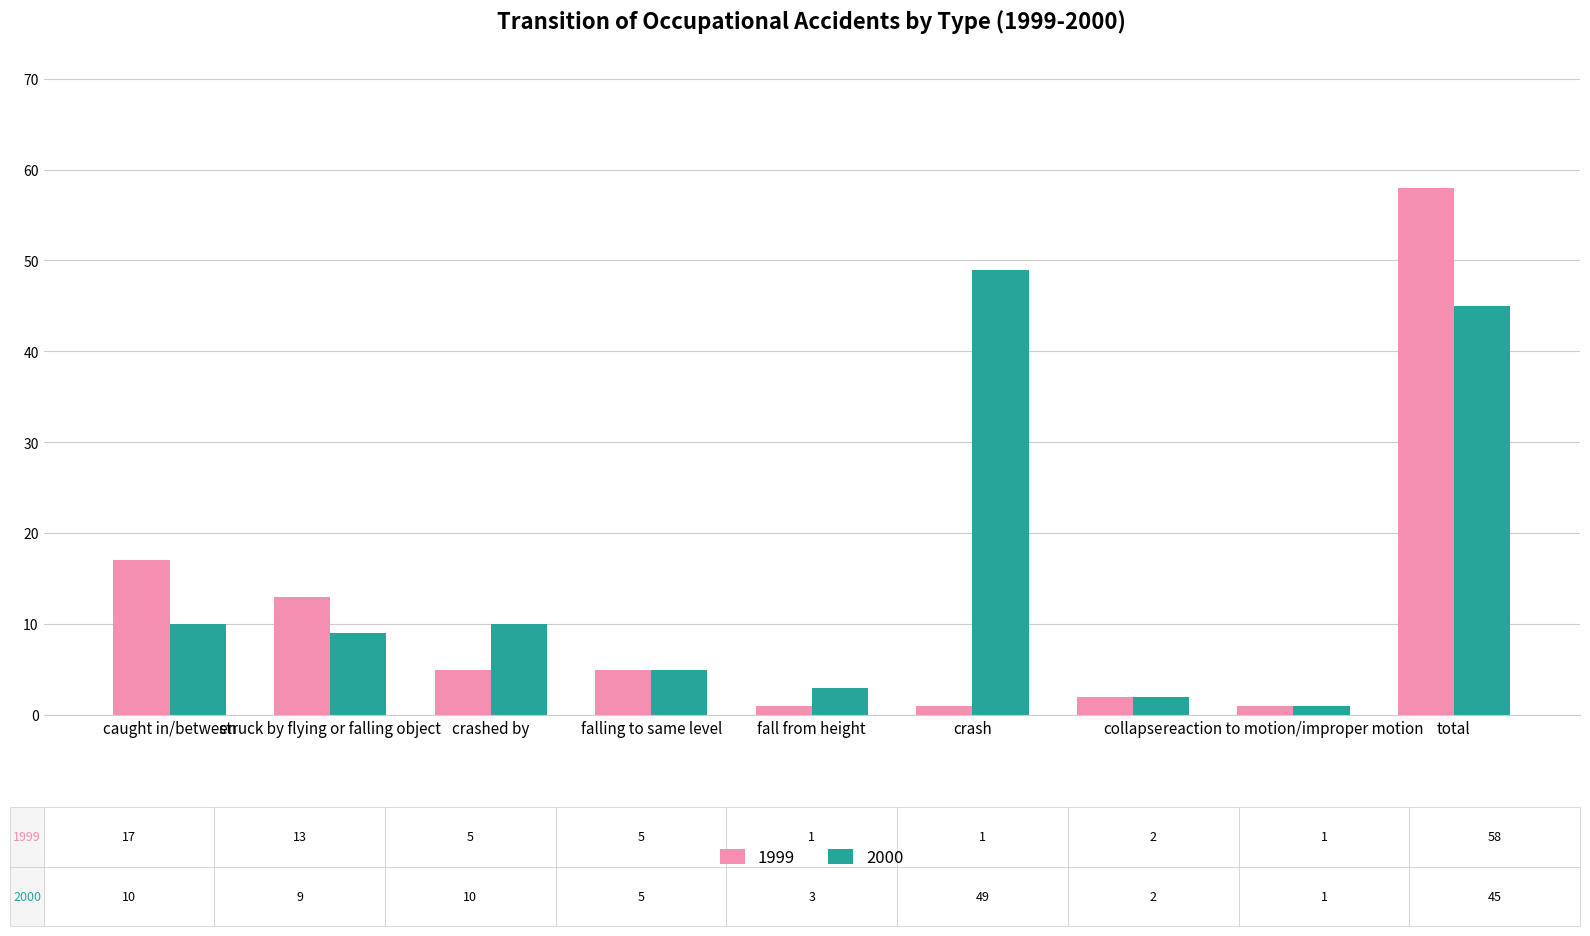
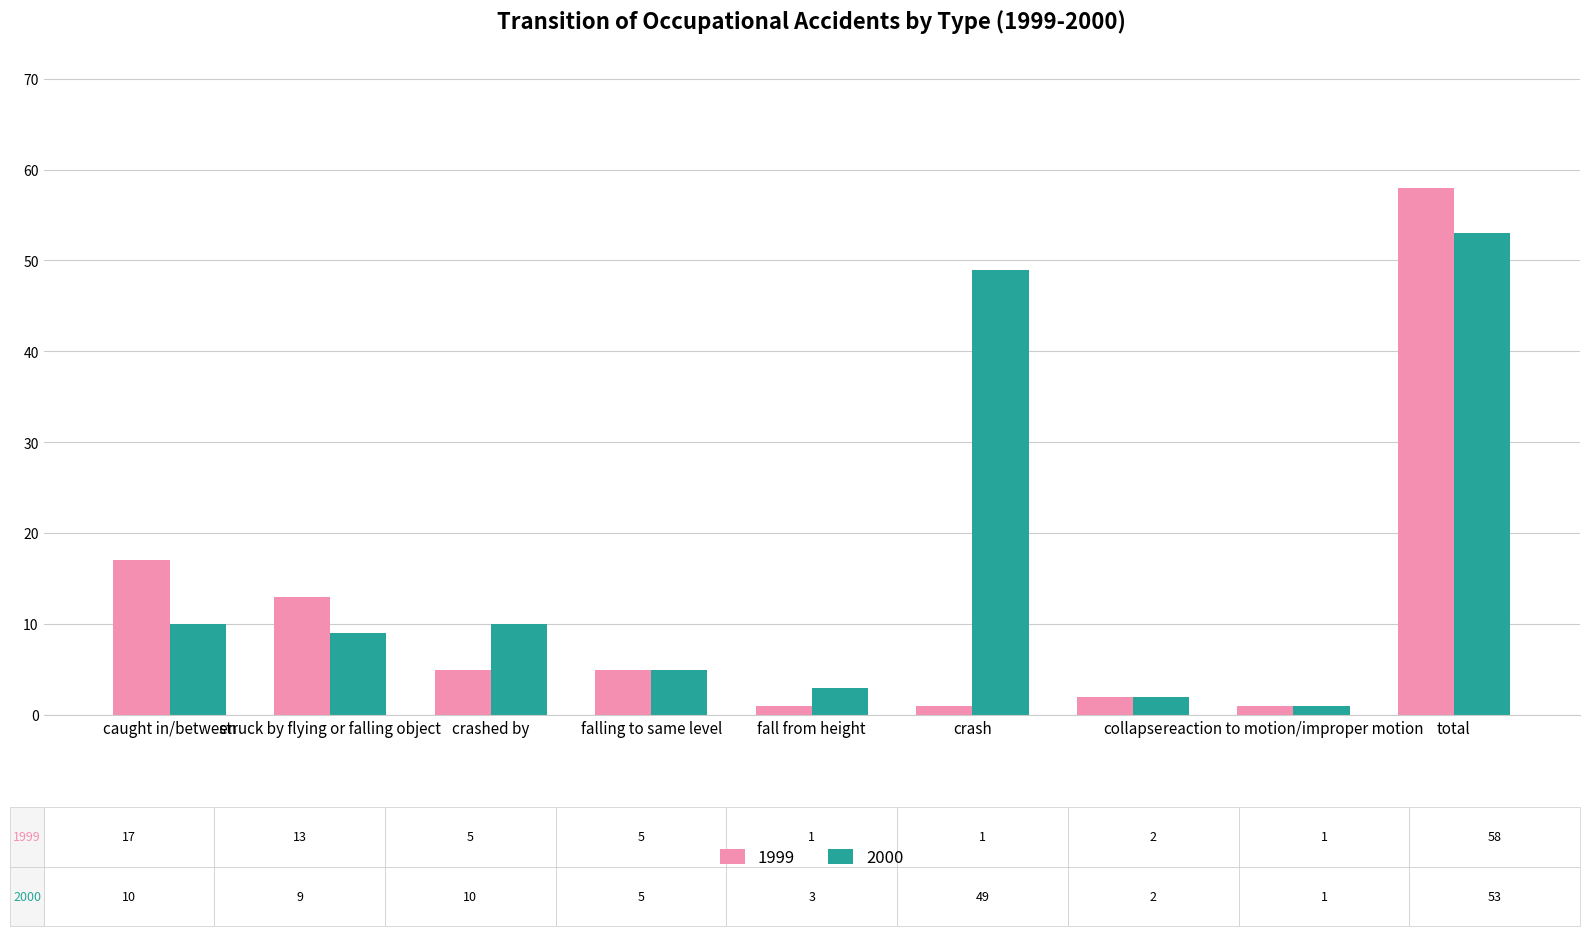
  {
    "1999": {
      "caught in/between": 17,
      "struck by flying or falling object": 13,
      "crashed by": 5,
      "falling to same level": 5,
      "fall from height": 1,
      "crash": 1,
      "collapse": 2,
      "reaction to motion/improper motion": 1,
      "total": 58
    },
    "2000": {
-     "total": 45
+     "total": 53
    }
  }
